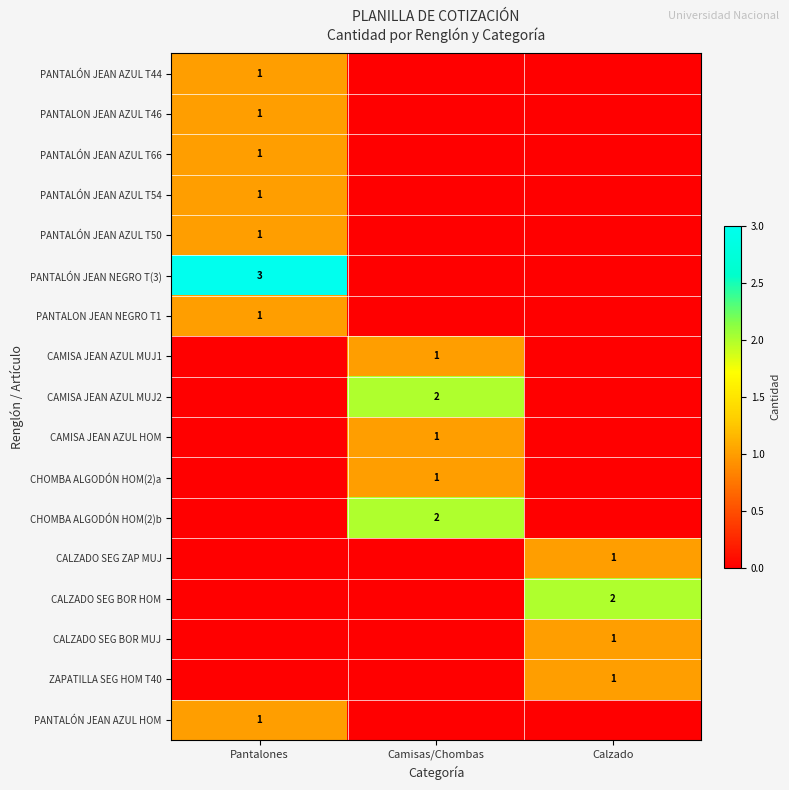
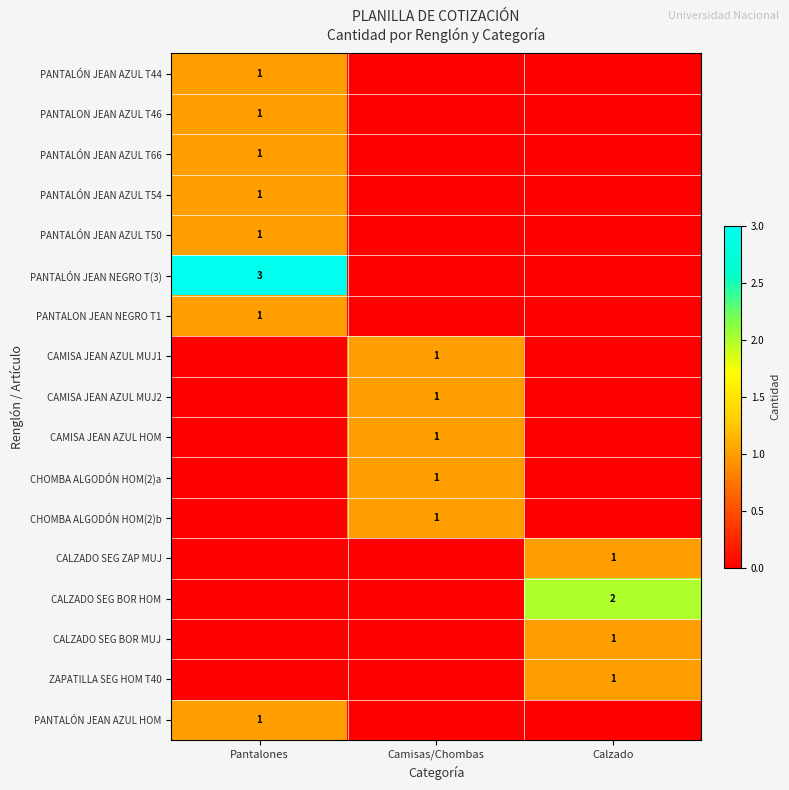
  {
    "PANTALÓN JEAN AZUL T44": {
      "Pantalones": 1
    },
    "PANTALON JEAN AZUL T46": {
      "Pantalones": 1
    },
    "PANTALÓN JEAN AZUL T66": {
      "Pantalones": 1
    },
    "PANTALÓN JEAN AZUL T54": {
      "Pantalones": 1
    },
    "PANTALÓN JEAN AZUL T50": {
      "Pantalones": 1
    },
    "PANTALÓN JEAN NEGRO T(3)": {
      "Pantalones": 3
    },
    "PANTALON JEAN NEGRO T1": {
      "Pantalones": 1
    },
    "CAMISA JEAN AZUL MUJ1": {
      "Camisas/Chombas": 1
    },
    "CAMISA JEAN AZUL MUJ2": {
-     "Camisas/Chombas": 2
+     "Camisas/Chombas": 1
    },
    "CAMISA JEAN AZUL HOM": {
      "Camisas/Chombas": 1
    },
    "CHOMBA ALGODÓN HOM(2)a": {
      "Camisas/Chombas": 1
    },
    "CHOMBA ALGODÓN HOM(2)b": {
-     "Camisas/Chombas": 2
+     "Camisas/Chombas": 1
    },
    "CALZADO SEG ZAP MUJ": {
      "Calzado": 1
    },
    "CALZADO SEG BOR HOM": {
      "Calzado": 2
    },
    "CALZADO SEG BOR MUJ": {
      "Calzado": 1
    },
    "ZAPATILLA SEG HOM T40": {
      "Calzado": 1
    },
    "PANTALÓN JEAN AZUL HOM": {
      "Pantalones": 1
    }
  }
